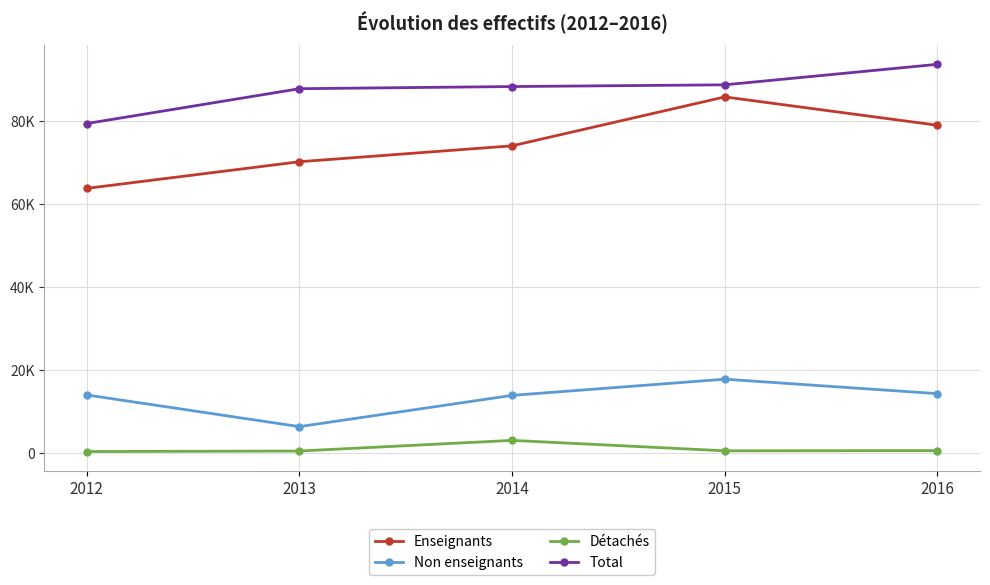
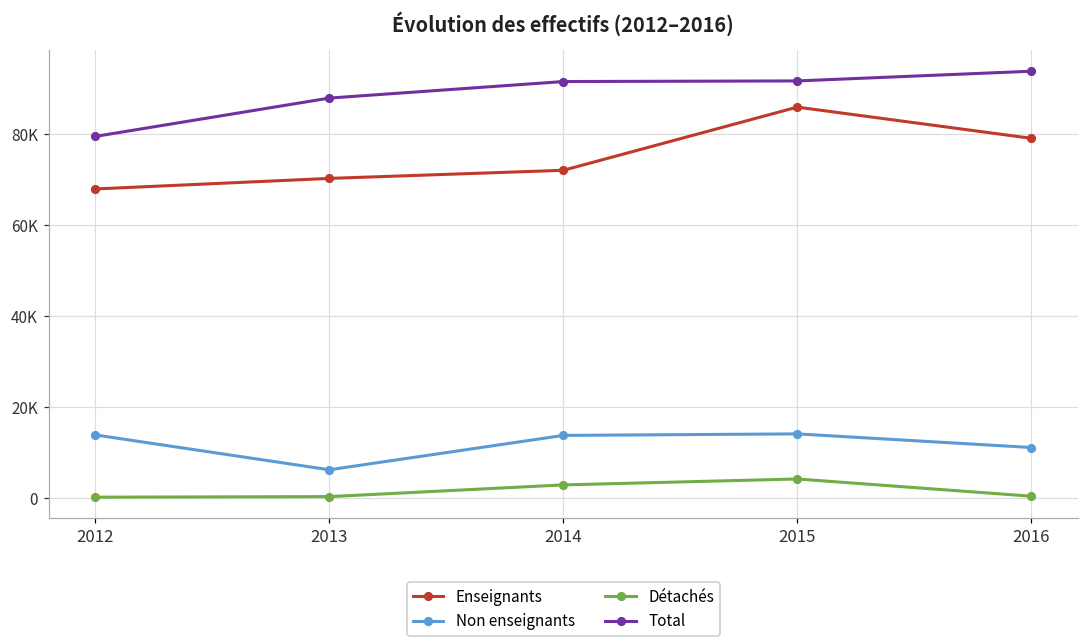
  {
    "Enseignants": {
-     "2012": 64000,
+     "2012": 68000,
      "2013": 70000,
-     "2014": 74000,
+     "2014": 72000,
      "2015": 86000,
      "2016": 79000
    },
    "Non enseignants": {
      "2012": 14000,
      "2013": 6000,
      "2014": 14000,
-     "2015": 18000,
-     "2016": 14000
+     "2015": 14000,
+     "2016": 11000
    },
    "Détachés": {
      "2012": 0,
      "2013": 0,
      "2014": 3000,
-     "2015": 0,
+     "2015": 4000,
      "2016": 0
    },
    "Total": {
      "2012": 79000,
      "2013": 88000,
-     "2014": 88000,
-     "2015": 89000,
+     "2014": 92000,
+     "2015": 92000,
      "2016": 94000
    }
  }
